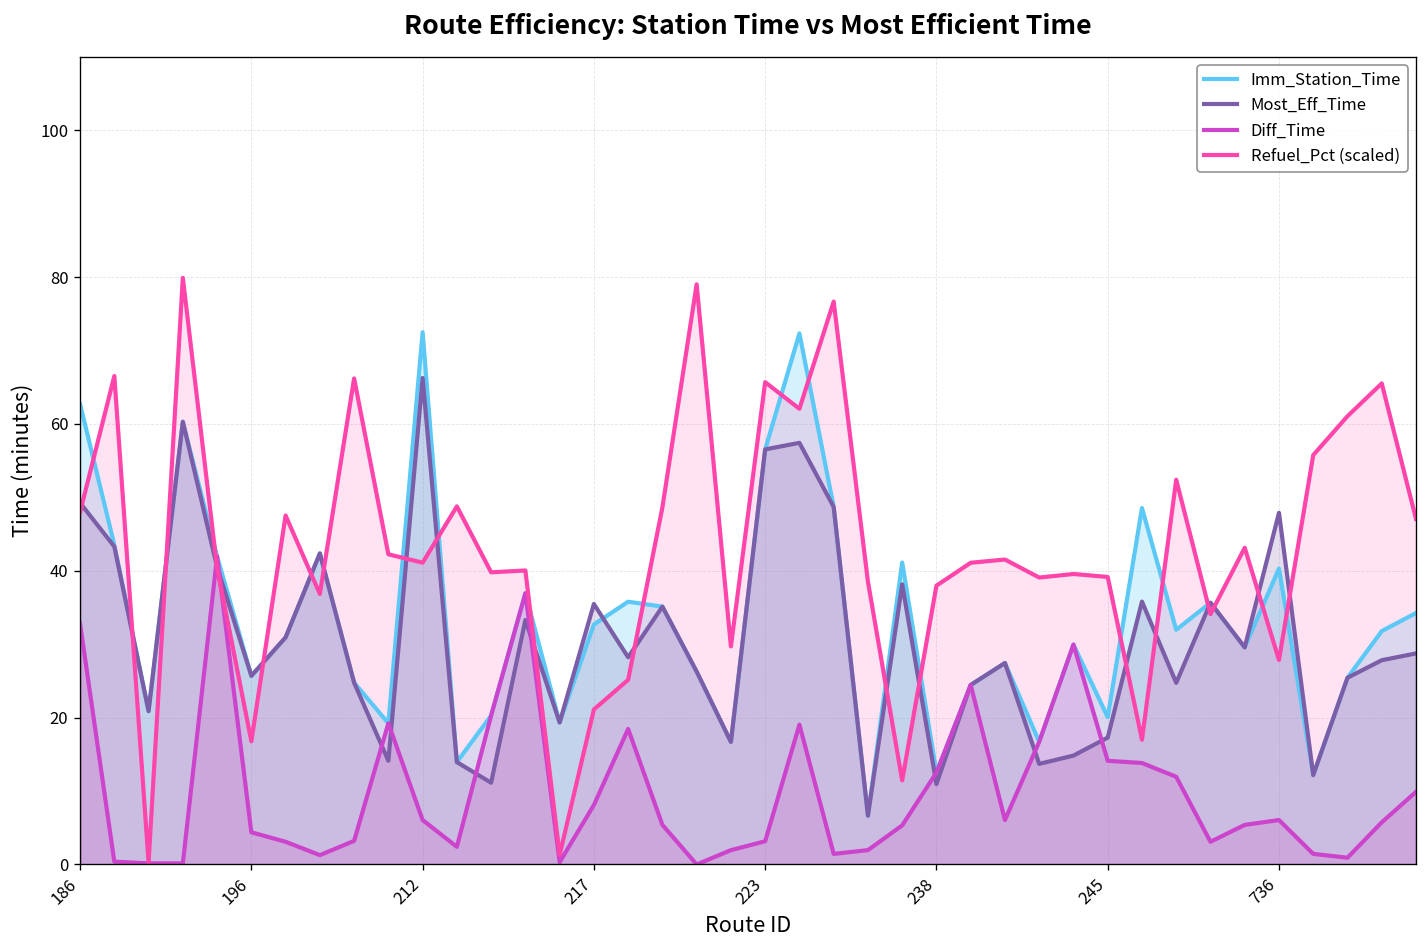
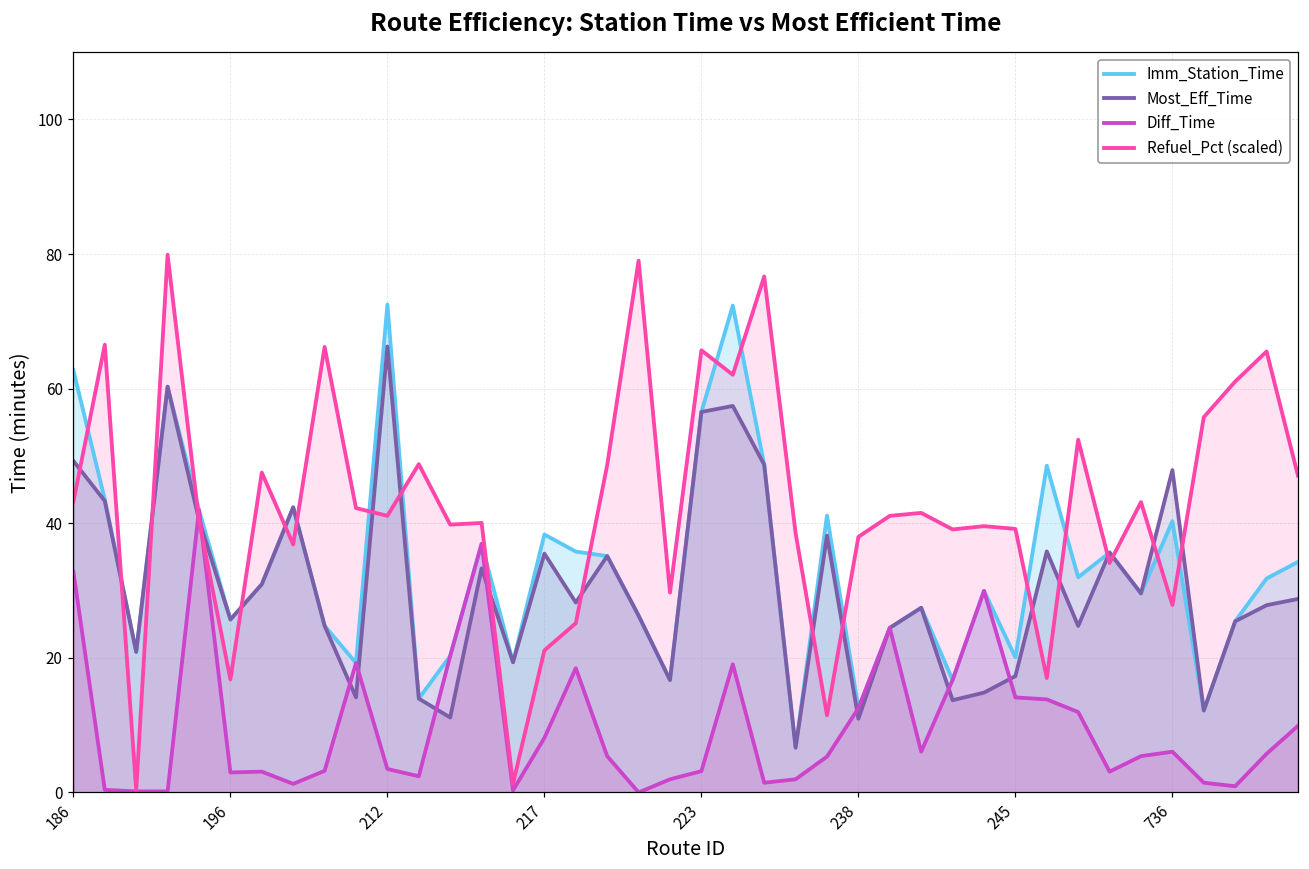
  {
    "Imm_Station_Time": {
      "186": 63,
      "212": 73,
-     "217": 33,
+     "217": 38,
      "245": 20,
      "736": 40
    },
    "Most_Eff_Time": {
      "186": 49,
      "212": 66,
      "217": 35,
      "238": 11,
      "245": 17,
      "736": 48
    },
    "Diff_Time": {
      "186": 33,
-     "196": 4,
-     "212": 6,
+     "196": 3,
+     "212": 3,
      "217": 8,
      "223": 3,
      "245": 14,
      "736": 6
    },
    "Refuel_Pct (scaled)": {
-     "186": 48,
+     "186": 43,
      "196": 17,
      "212": 41,
      "217": 21,
      "223": 66,
      "238": 38,
      "245": 39,
      "736": 28
    }
  }
